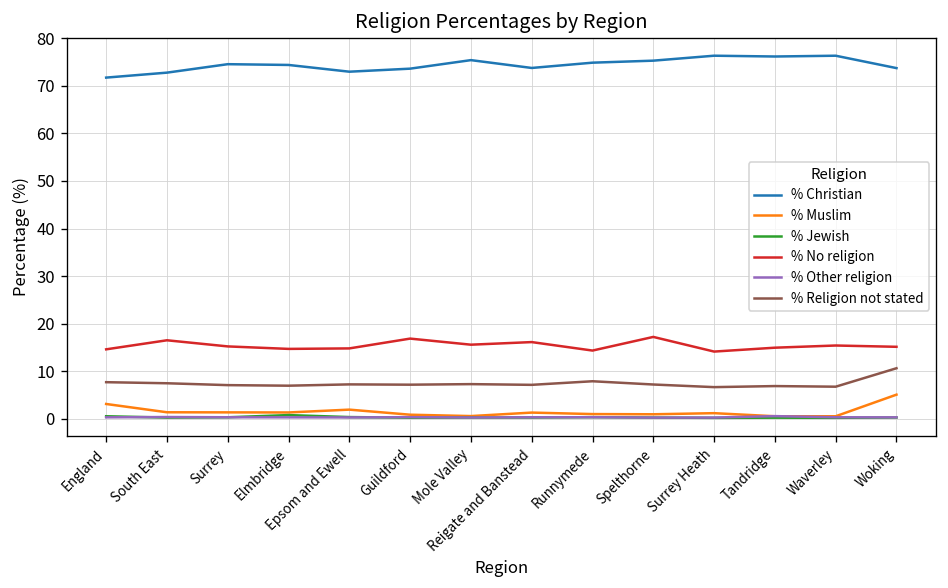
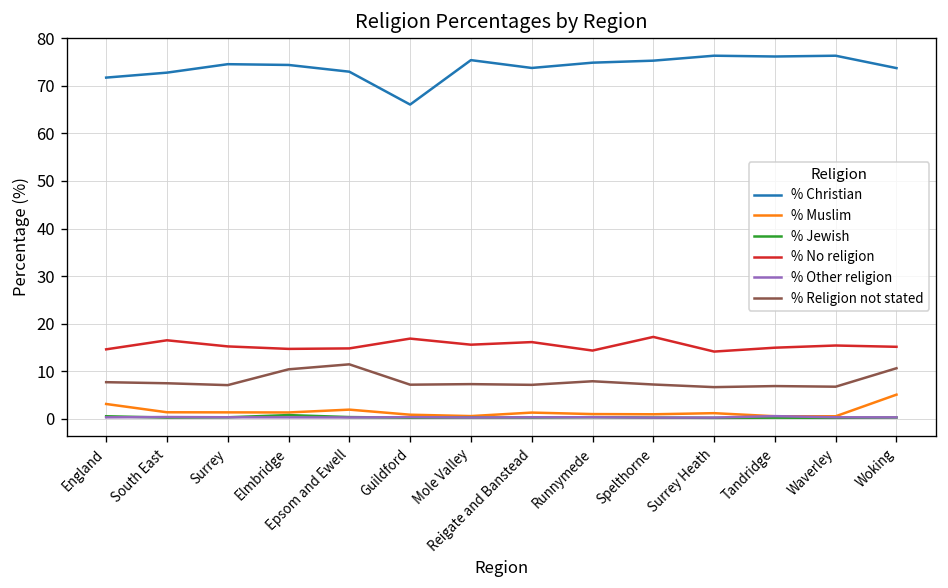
  {
    "% Christian": {
      "England": 72,
      "South East": 73,
      "Surrey": 75,
      "Elmbridge": 74,
      "Epsom and Ewell": 73,
-     "Guildford": 74,
+     "Guildford": 66,
      "Mole Valley": 75,
      "Reigate and Banstead": 74,
      "Runnymede": 75,
      "Spelthorne": 75,
      "Surrey Heath": 76,
      "Tandridge": 76,
      "Waverley": 76,
      "Woking": 74
    },
    "% Muslim": {
      "England": 3,
      "South East": 1,
      "Surrey": 1,
      "Epsom and Ewell": 2,
      "Reigate and Banstead": 1,
      "Spelthorne": 1,
      "Surrey Heath": 1,
      "Woking": 5
    },
    "% No religion": {
      "England": 15,
      "South East": 16,
      "Surrey": 15,
      "Elmbridge": 15,
      "Epsom and Ewell": 15,
      "Guildford": 17,
      "Mole Valley": 16,
      "Reigate and Banstead": 16,
      "Runnymede": 14,
      "Spelthorne": 17,
      "Surrey Heath": 14,
      "Tandridge": 15,
      "Waverley": 15,
      "Woking": 15
    },
    "% Religion not stated": {
      "England": 8,
      "South East": 7,
      "Surrey": 7,
-     "Elmbridge": 7,
-     "Epsom and Ewell": 7,
+     "Elmbridge": 10,
+     "Epsom and Ewell": 11,
      "Guildford": 7,
      "Mole Valley": 7,
      "Reigate and Banstead": 7,
      "Runnymede": 8,
      "Spelthorne": 7,
      "Surrey Heath": 7,
      "Tandridge": 7,
      "Waverley": 7,
      "Woking": 11
    }
  }
